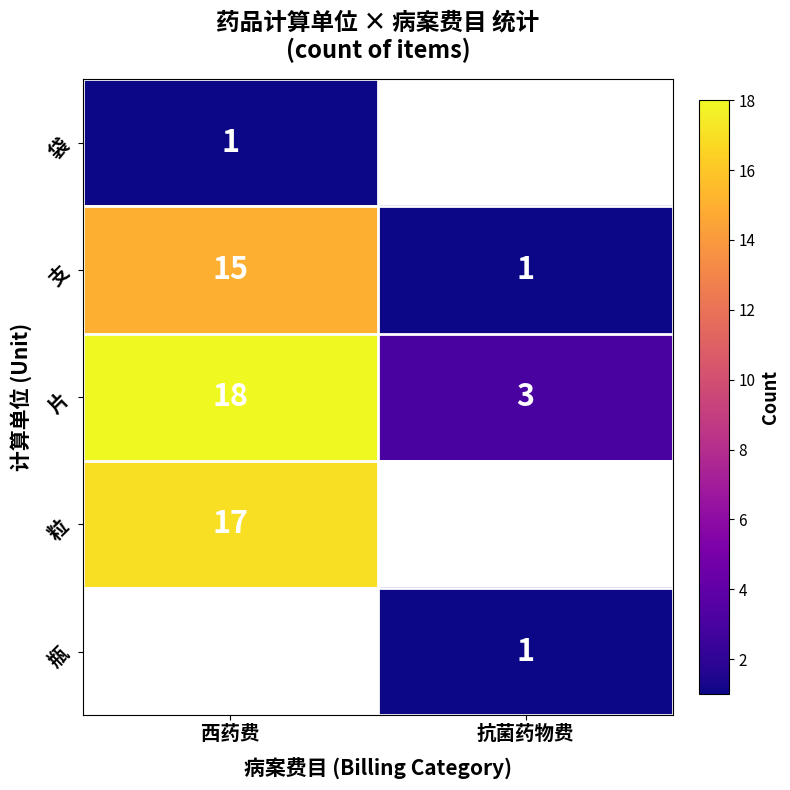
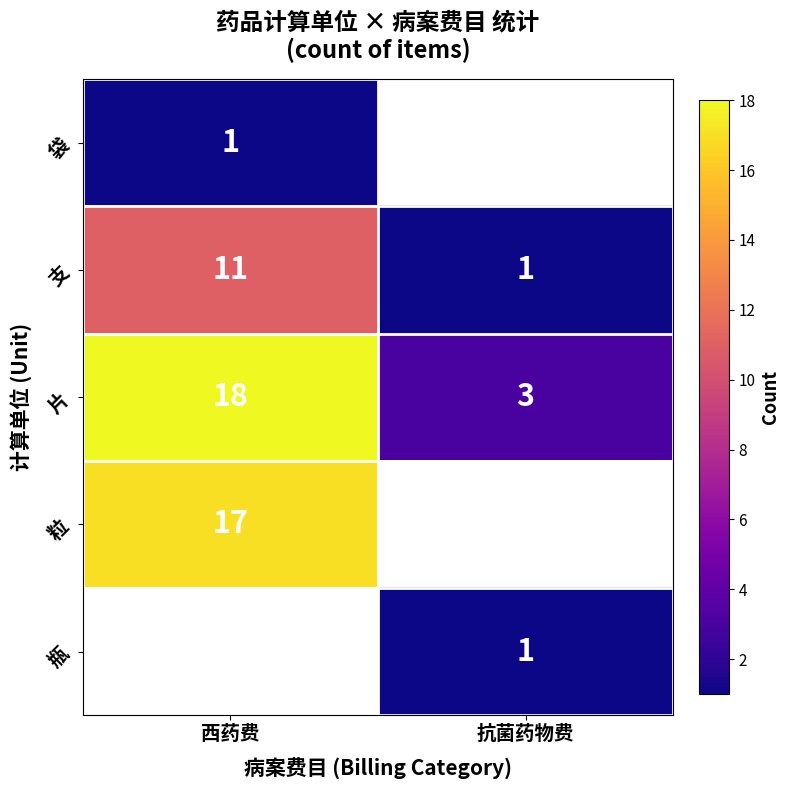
  {
    "袋": {
      "西药费": 1
    },
    "支": {
-     "西药费": 15,
+     "西药费": 11,
      "抗菌药物费": 1
    },
    "片": {
      "西药费": 18,
      "抗菌药物费": 3
    },
    "粒": {
      "西药费": 17
    },
    "瓶": {
      "抗菌药物费": 1
    }
  }
